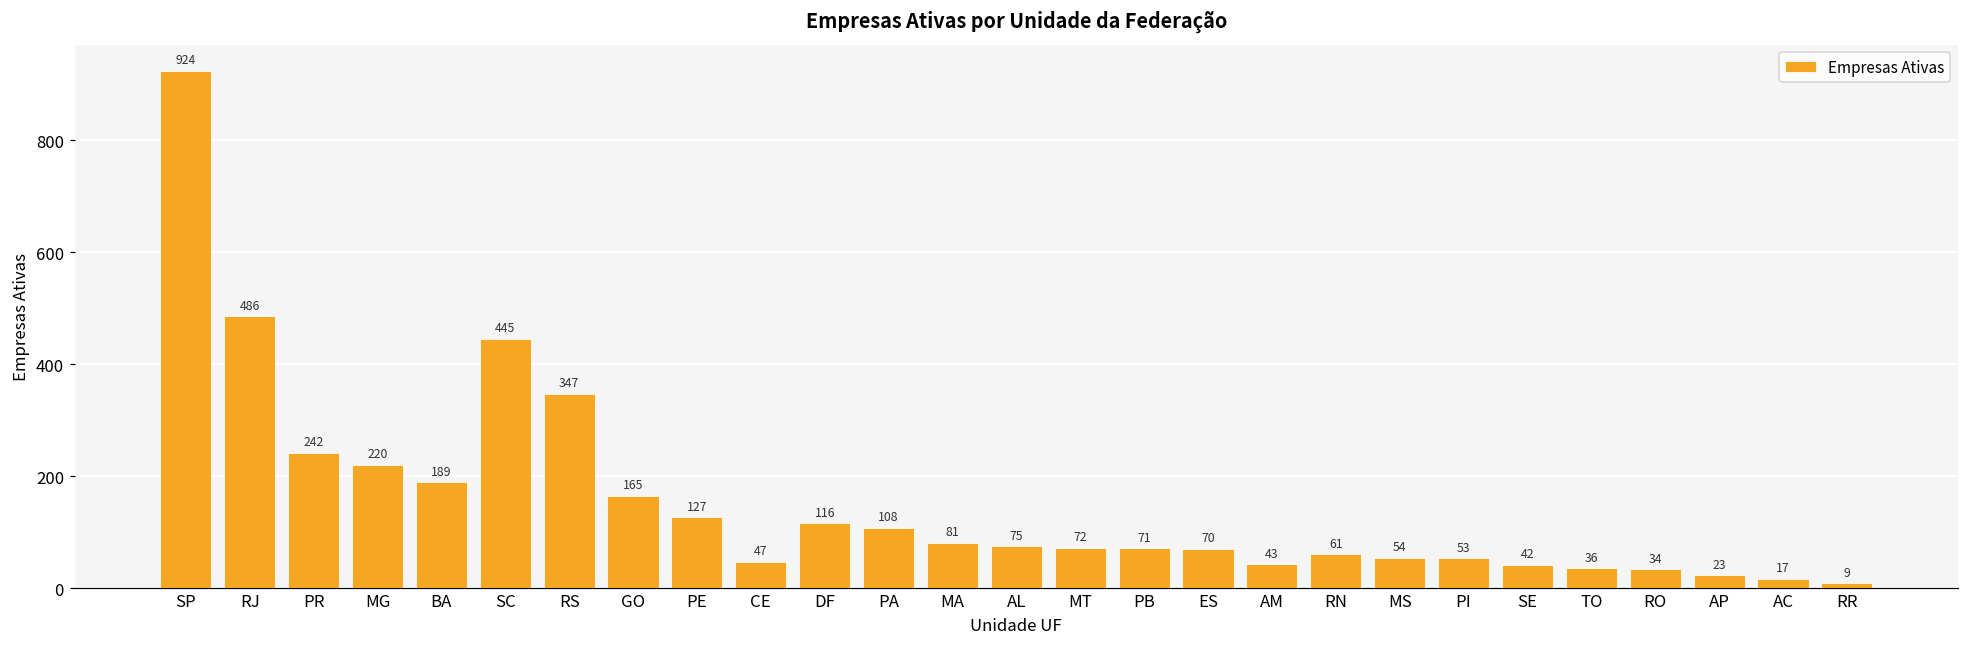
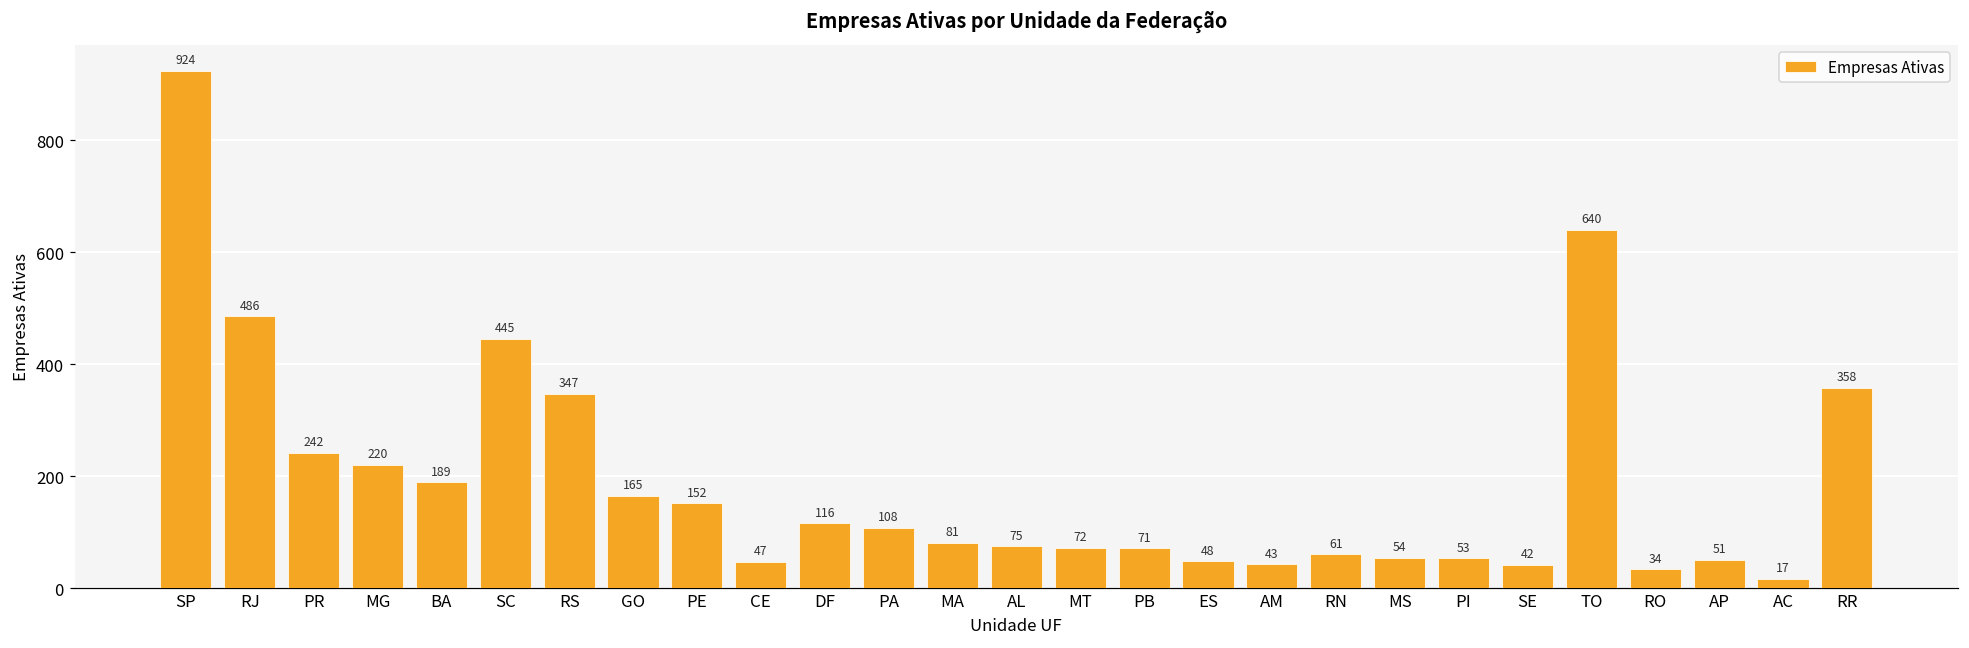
  {
    "SP": 924,
    "RJ": 486,
    "PR": 242,
    "MG": 220,
    "BA": 189,
    "SC": 445,
    "RS": 347,
    "GO": 165,
-   "PE": 127,
+   "PE": 152,
    "CE": 47,
    "DF": 116,
    "PA": 108,
    "MA": 81,
    "AL": 75,
    "MT": 72,
    "PB": 71,
-   "ES": 70,
+   "ES": 48,
    "AM": 43,
    "RN": 61,
    "MS": 54,
    "PI": 53,
    "SE": 42,
-   "TO": 36,
+   "TO": 640,
    "RO": 34,
-   "AP": 23,
+   "AP": 51,
    "AC": 17,
-   "RR": 9
+   "RR": 358
  }
